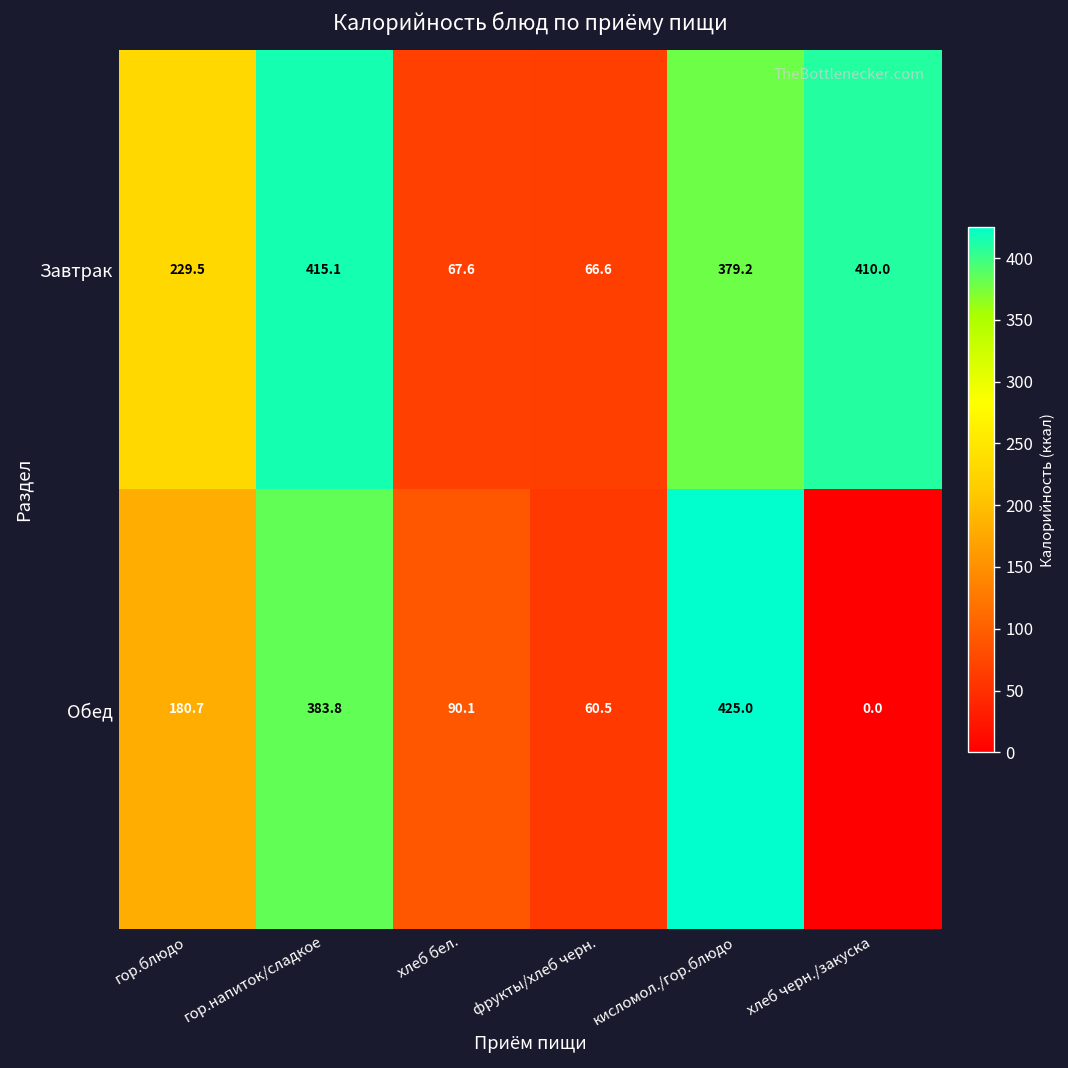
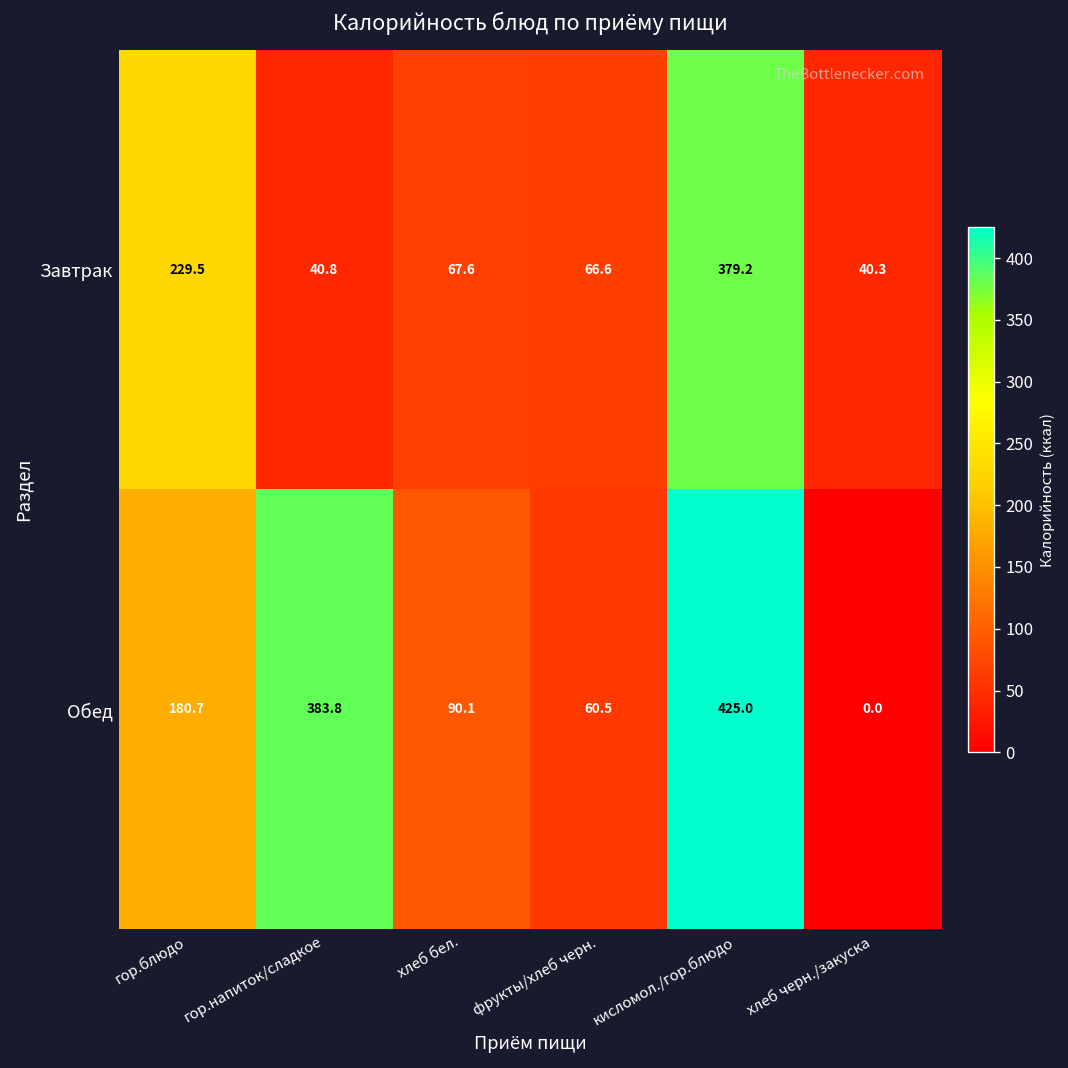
  {
    "Завтрак": {
      "гор.блюдо": 229.5,
-     "гор.напиток/сладкое": 415.1,
+     "гор.напиток/сладкое": 40.8,
      "хлеб бел.": 67.6,
      "фрукты/хлеб черн.": 66.6,
      "кисломол./гор.блюдо": 379.2,
-     "хлеб черн./закуска": 410.0
+     "хлеб черн./закуска": 40.3
    },
    "Обед": {
      "гор.блюдо": 180.7,
      "гор.напиток/сладкое": 383.8,
      "хлеб бел.": 90.1,
      "фрукты/хлеб черн.": 60.5,
      "кисломол./гор.блюдо": 425.0,
      "хлеб черн./закуска": 0.0
    }
  }
